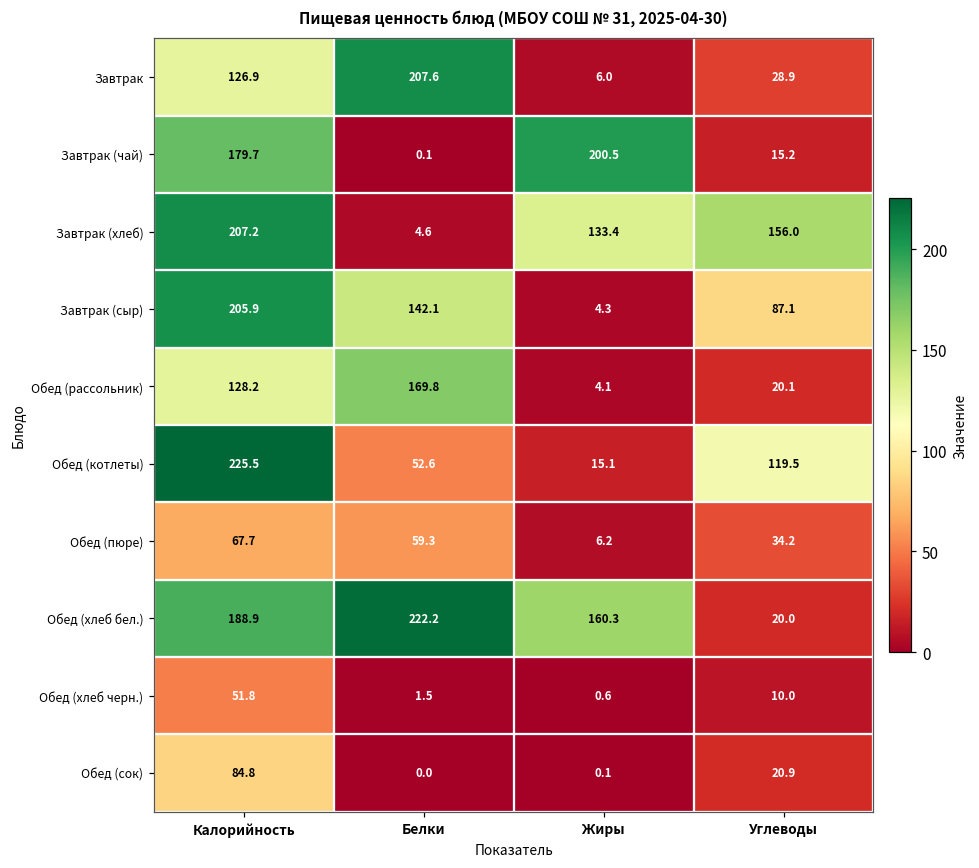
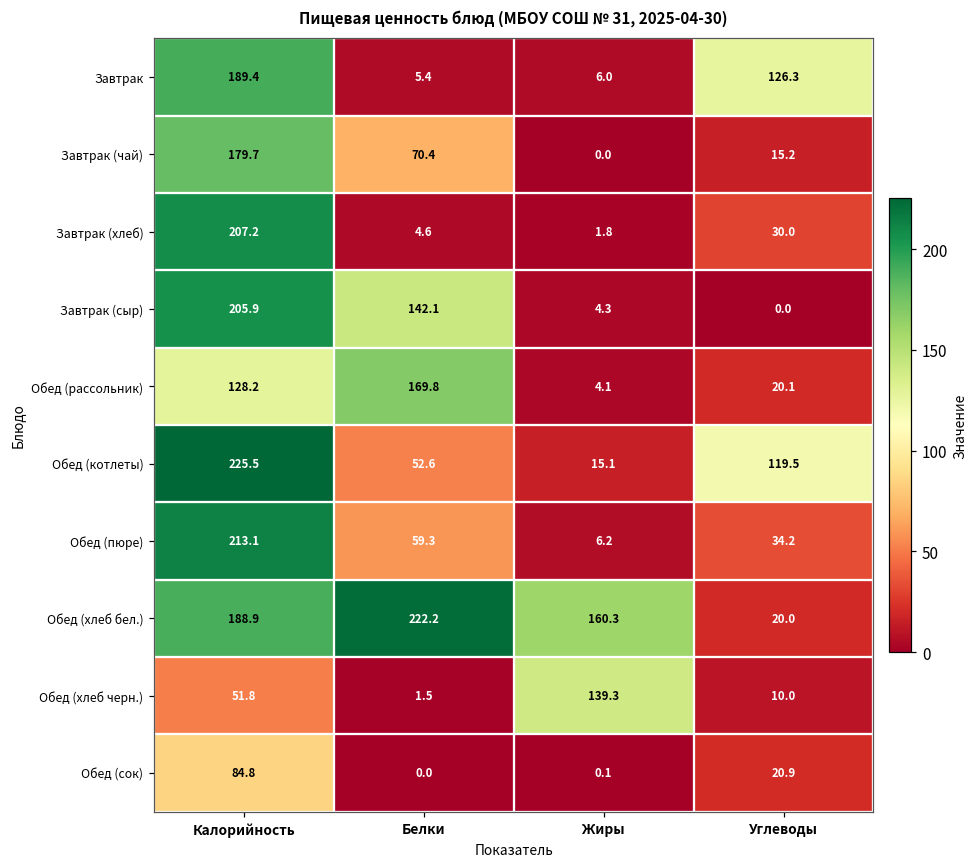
  {
    "Завтрак": {
-     "Калорийность": 126.9,
-     "Белки": 207.6,
+     "Калорийность": 189.4,
+     "Белки": 5.4,
      "Жиры": 6.0,
-     "Углеводы": 28.9
+     "Углеводы": 126.3
    },
    "Завтрак (чай)": {
      "Калорийность": 179.7,
-     "Белки": 0.1,
-     "Жиры": 200.5,
+     "Белки": 70.4,
+     "Жиры": 0.0,
      "Углеводы": 15.2
    },
    "Завтрак (хлеб)": {
      "Калорийность": 207.2,
      "Белки": 4.6,
-     "Жиры": 133.4,
-     "Углеводы": 156.0
+     "Жиры": 1.8,
+     "Углеводы": 30.0
    },
    "Завтрак (сыр)": {
      "Калорийность": 205.9,
      "Белки": 142.1,
      "Жиры": 4.3,
-     "Углеводы": 87.1
+     "Углеводы": 0.0
    },
    "Обед (рассольник)": {
      "Калорийность": 128.2,
      "Белки": 169.8,
      "Жиры": 4.1,
      "Углеводы": 20.1
    },
    "Обед (котлеты)": {
      "Калорийность": 225.5,
      "Белки": 52.6,
      "Жиры": 15.1,
      "Углеводы": 119.5
    },
    "Обед (пюре)": {
-     "Калорийность": 67.7,
+     "Калорийность": 213.1,
      "Белки": 59.3,
      "Жиры": 6.2,
      "Углеводы": 34.2
    },
    "Обед (хлеб бел.)": {
      "Калорийность": 188.9,
      "Белки": 222.2,
      "Жиры": 160.3,
      "Углеводы": 20.0
    },
    "Обед (хлеб черн.)": {
      "Калорийность": 51.8,
      "Белки": 1.5,
-     "Жиры": 0.6,
+     "Жиры": 139.3,
      "Углеводы": 10.0
    },
    "Обед (сок)": {
      "Калорийность": 84.8,
      "Белки": 0.0,
      "Жиры": 0.1,
      "Углеводы": 20.9
    }
  }
